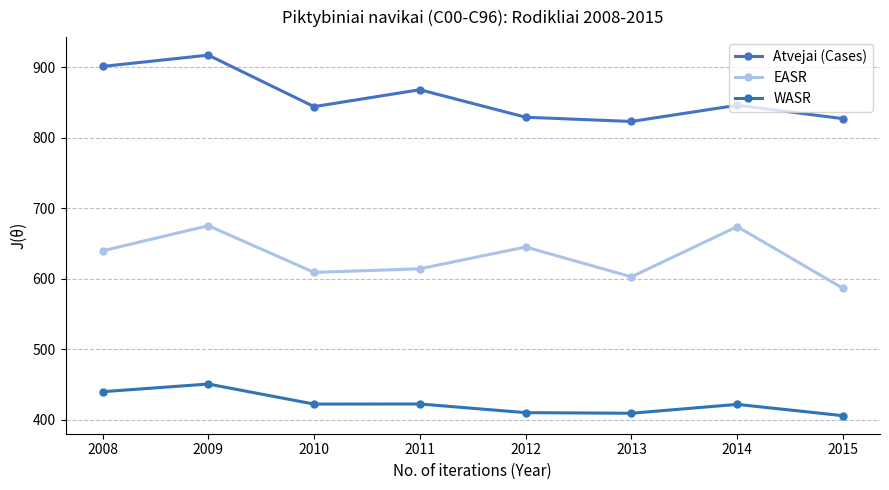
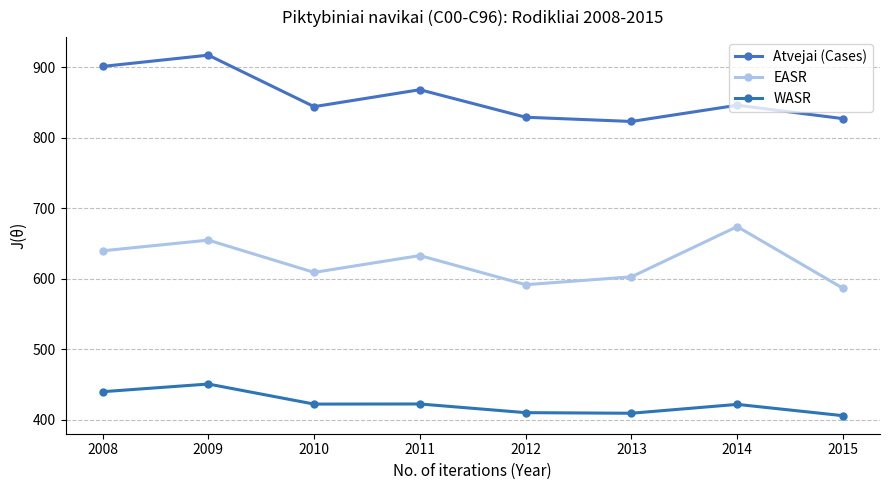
  {
    "EASR": {
      "2008": 640,
-     "2009": 680,
+     "2009": 650,
      "2010": 610,
-     "2011": 610,
-     "2012": 650,
+     "2011": 630,
+     "2012": 590,
      "2013": 600,
      "2014": 670,
      "2015": 590
    }
  }
